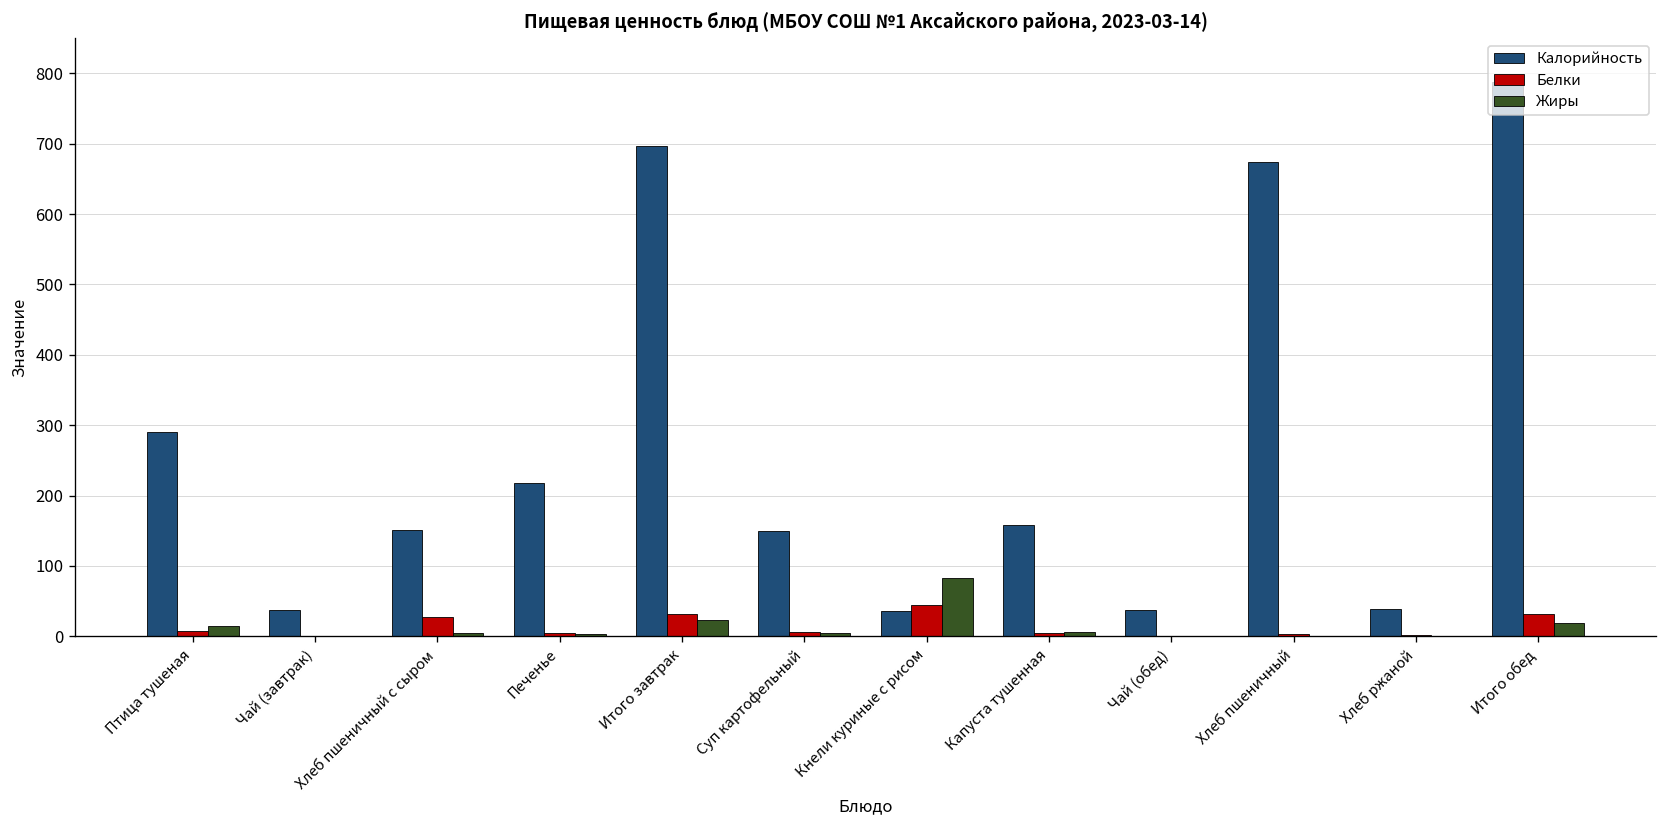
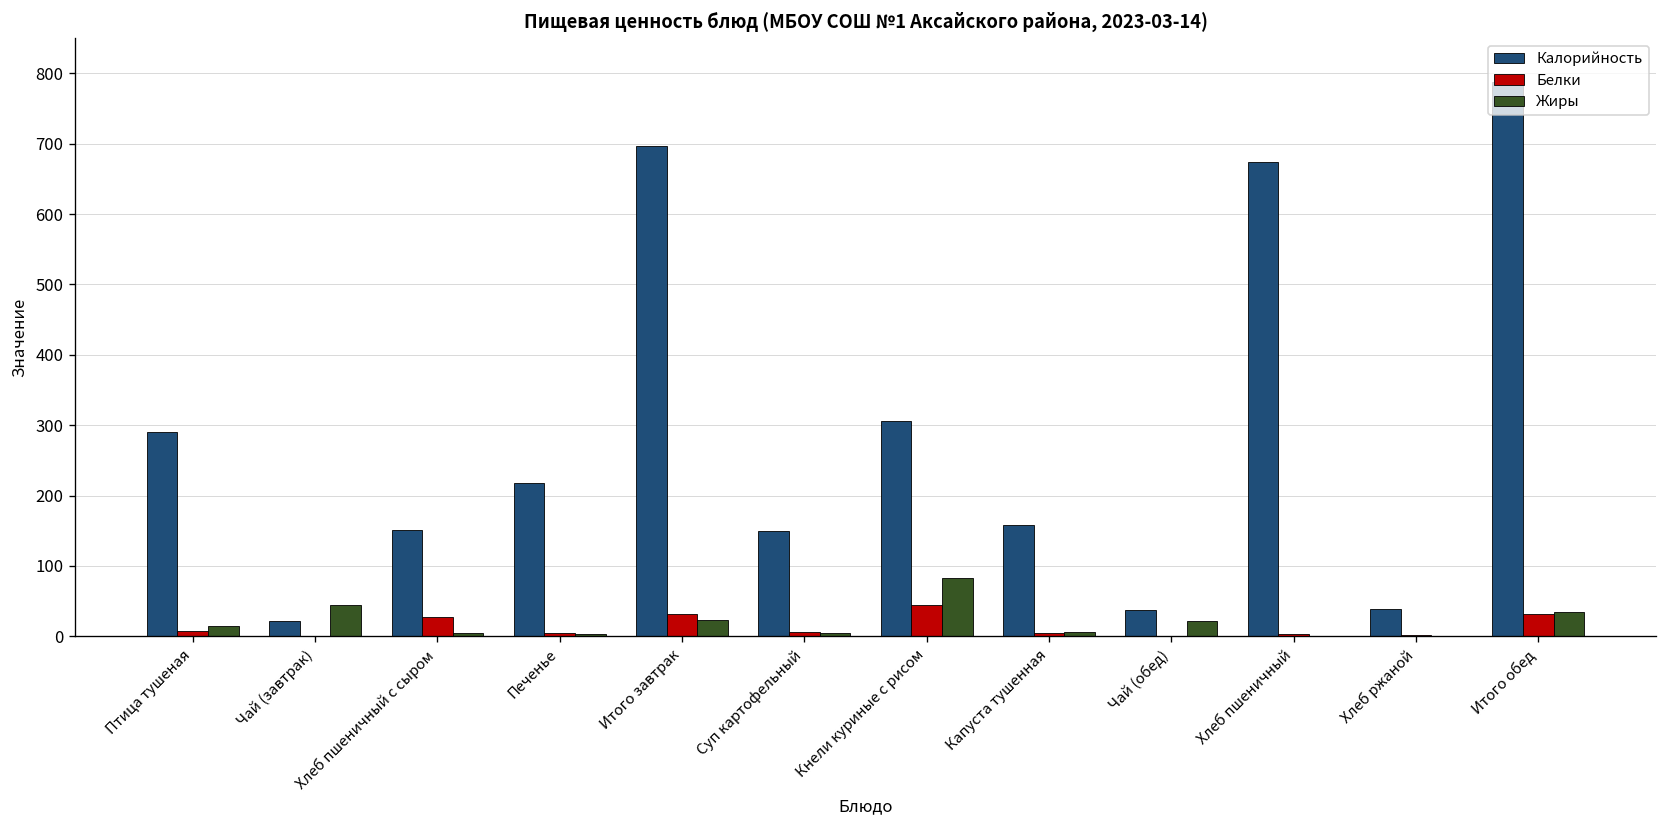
  {
    "Калорийность": {
      "Птица тушеная": 290,
-     "Чай (завтрак)": 40,
+     "Чай (завтрак)": 20,
      "Хлеб пшеничный с сыром": 150,
      "Печенье": 220,
      "Итого завтрак": 700,
      "Суп картофельный": 150,
-     "Кнели куриные с рисом": 40,
+     "Кнели куриные с рисом": 310,
      "Капуста тушенная": 160,
      "Чай (обед)": 40,
      "Хлеб пшеничный": 670,
      "Хлеб ржаной": 40
    },
    "Белки": {
      "Птица тушеная": 10,
      "Хлеб пшеничный с сыром": 30,
      "Итого завтрак": 30,
      "Суп картофельный": 10,
      "Кнели куриные с рисом": 40,
      "Капуста тушенная": 0,
      "Итого обед": 30
    },
    "Жиры": {
      "Птица тушеная": 20,
-     "Чай (завтрак)": 0,
+     "Чай (завтрак)": 50,
      "Хлеб пшеничный с сыром": 0,
      "Итого завтрак": 20,
      "Суп картофельный": 0,
      "Кнели куриные с рисом": 80,
      "Капуста тушенная": 10,
-     "Чай (обед)": 0,
-     "Итого обед": 20
+     "Чай (обед)": 20,
+     "Итого обед": 40
    }
  }
